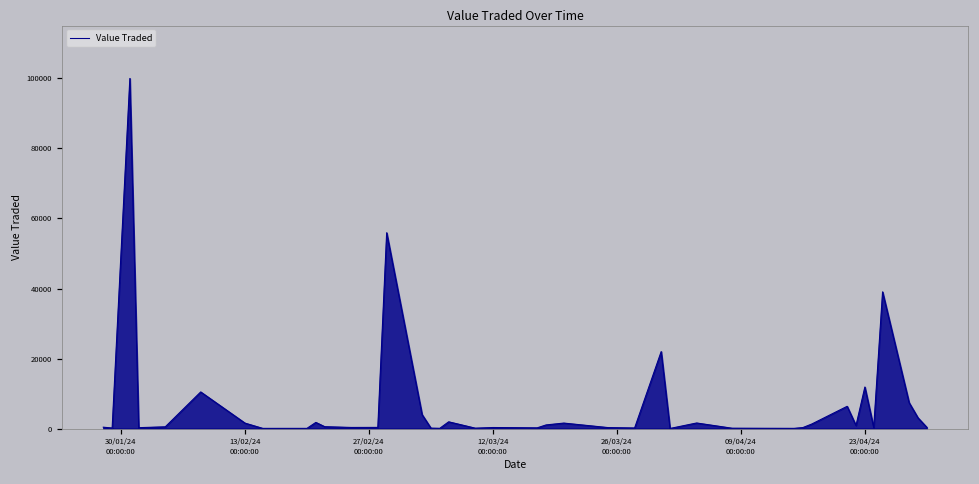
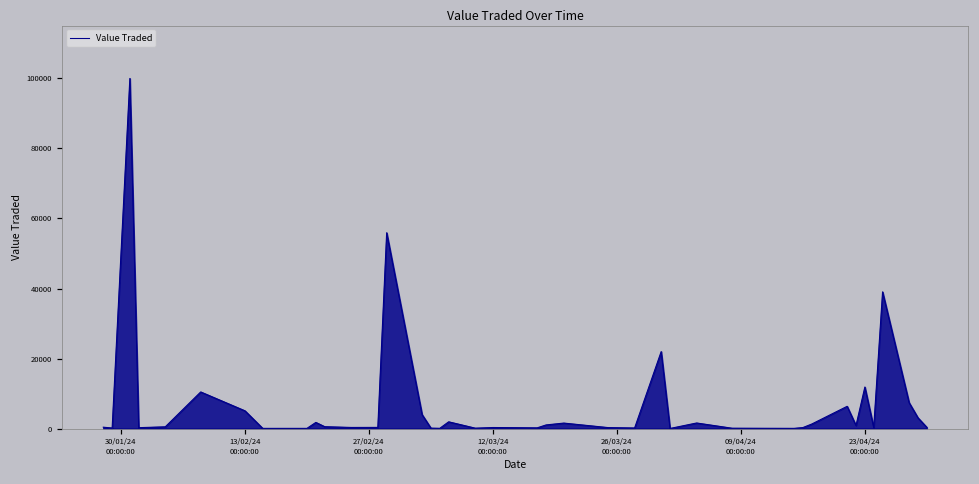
  {
-   "13/02/24 00:00:00": 2000,
+   "13/02/24 00:00:00": 5000,
    "12/03/24 00:00:00": 0,
    "23/04/24 00:00:00": 12000
  }
